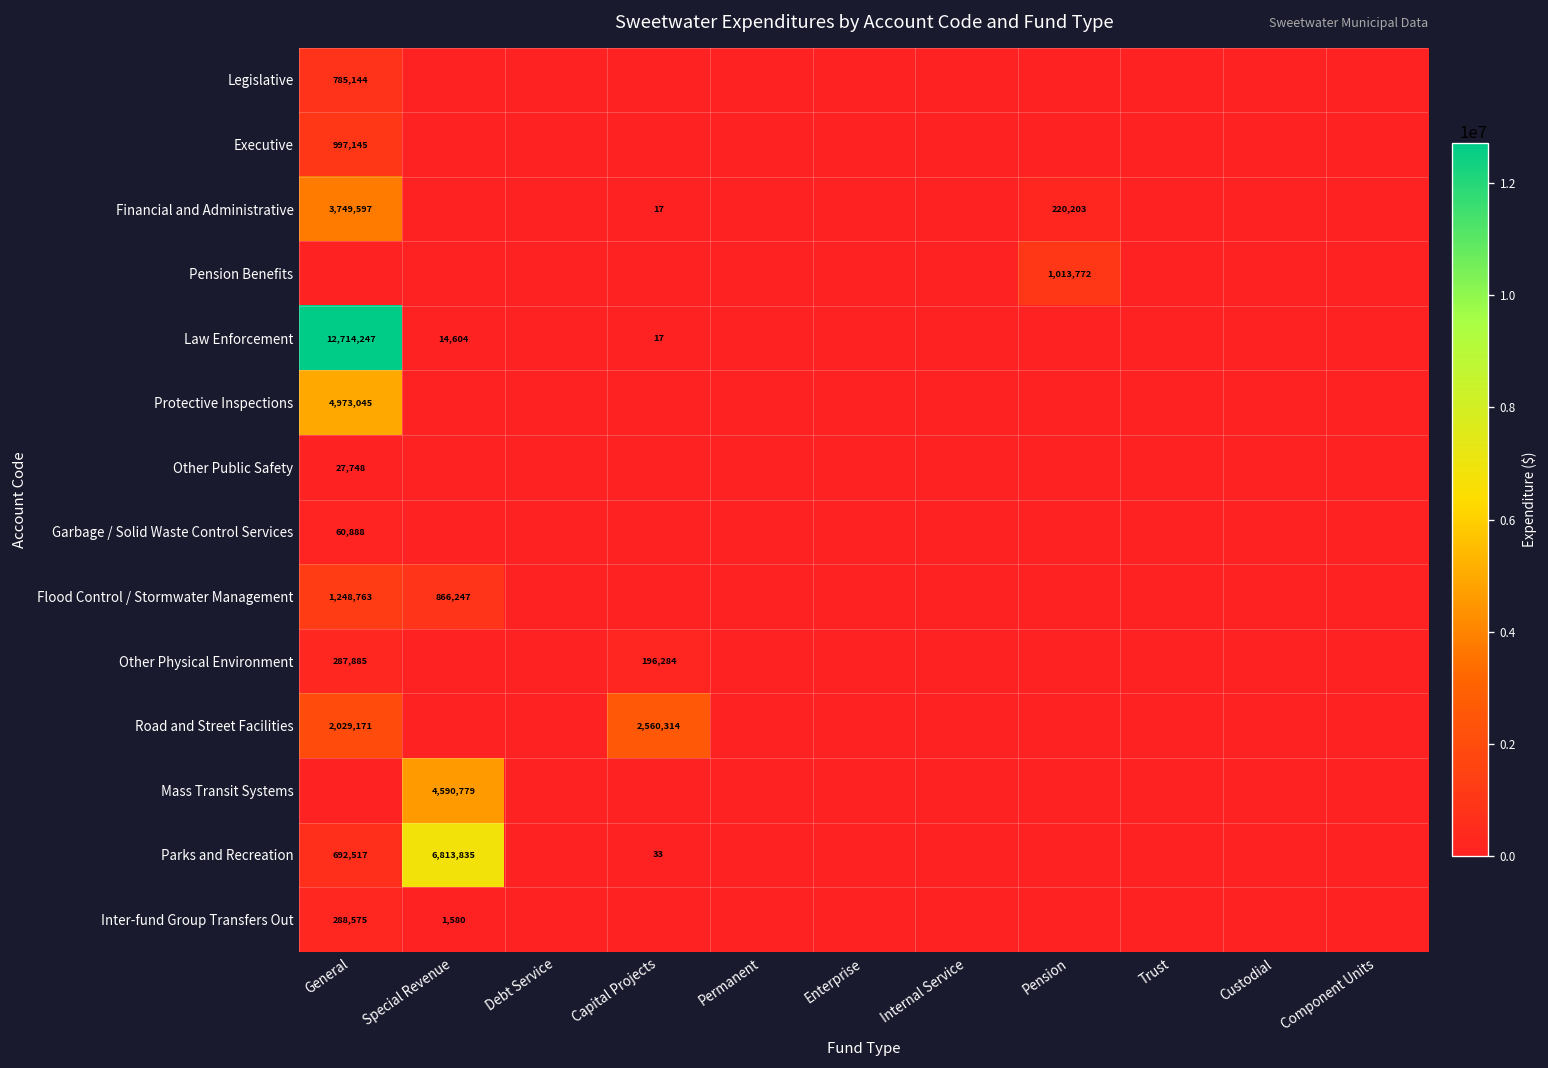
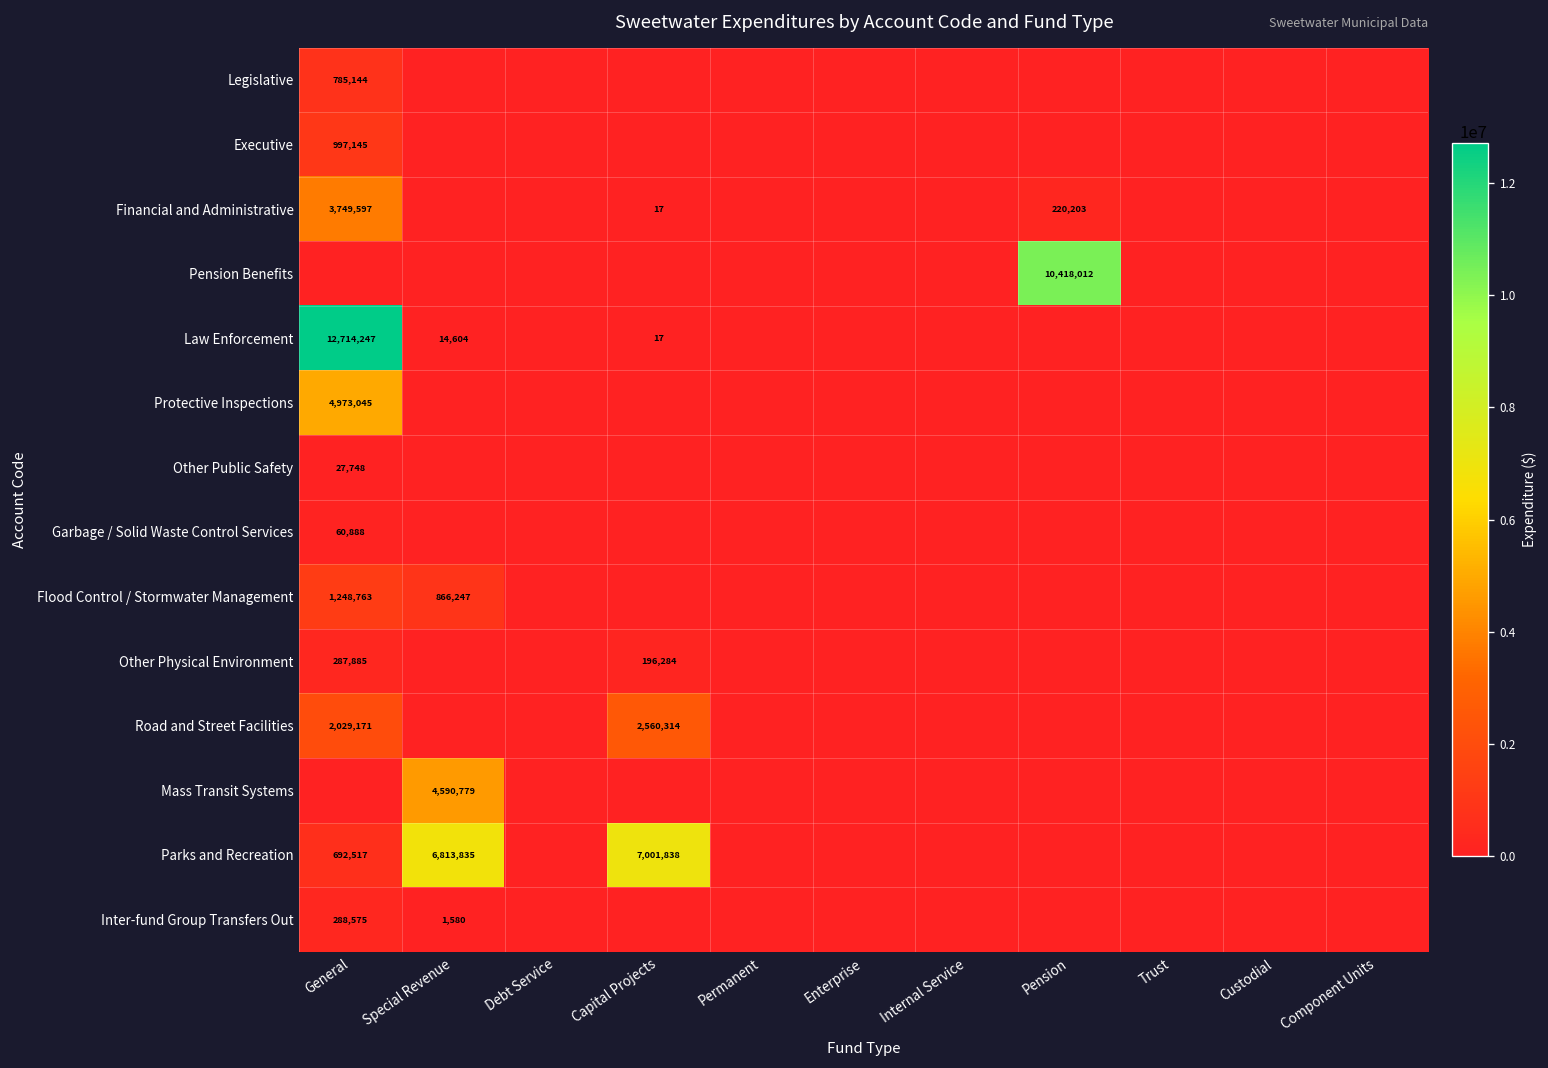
  {
    "Legislative": {
      "General": "785,144"
    },
    "Executive": {
      "General": "997,145"
    },
    "Financial and Administrative": {
      "General": "3,749,597",
      "Capital Projects": "17",
      "Pension": "220,203"
    },
    "Pension Benefits": {
-     "Pension": "1,013,772"
+     "Pension": "10,418,012"
    },
    "Law Enforcement": {
      "General": "12,714,247",
      "Special Revenue": "14,604",
      "Capital Projects": "17"
    },
    "Protective Inspections": {
      "General": "4,973,045"
    },
    "Other Public Safety": {
      "General": "27,748"
    },
    "Garbage / Solid Waste Control Services": {
      "General": "60,888"
    },
    "Flood Control / Stormwater Management": {
      "General": "1,248,763",
      "Special Revenue": "866,247"
    },
    "Other Physical Environment": {
      "General": "287,885",
      "Capital Projects": "196,284"
    },
    "Road and Street Facilities": {
      "General": "2,029,171",
      "Capital Projects": "2,560,314"
    },
    "Mass Transit Systems": {
      "Special Revenue": "4,590,779"
    },
    "Parks and Recreation": {
      "General": "692,517",
      "Special Revenue": "6,813,835",
-     "Capital Projects": "33"
+     "Capital Projects": "7,001,838"
    },
    "Inter-fund Group Transfers Out": {
      "General": "288,575",
      "Special Revenue": "1,580"
    }
  }
